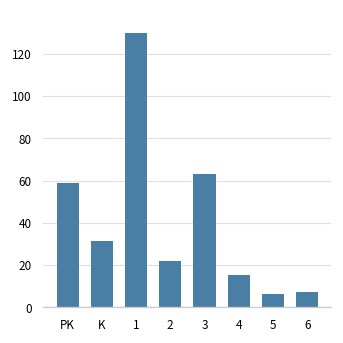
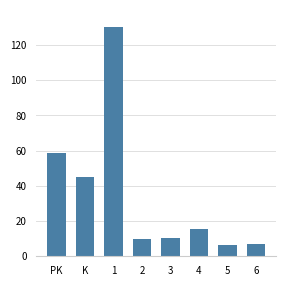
  {
    "PK": 59,
-   "K": 32,
+   "K": 45,
    "1": 130,
-   "2": 22,
-   "3": 63,
+   "2": 10,
+   "3": 10,
    "4": 15,
    "5": 6,
    "6": 7
  }
